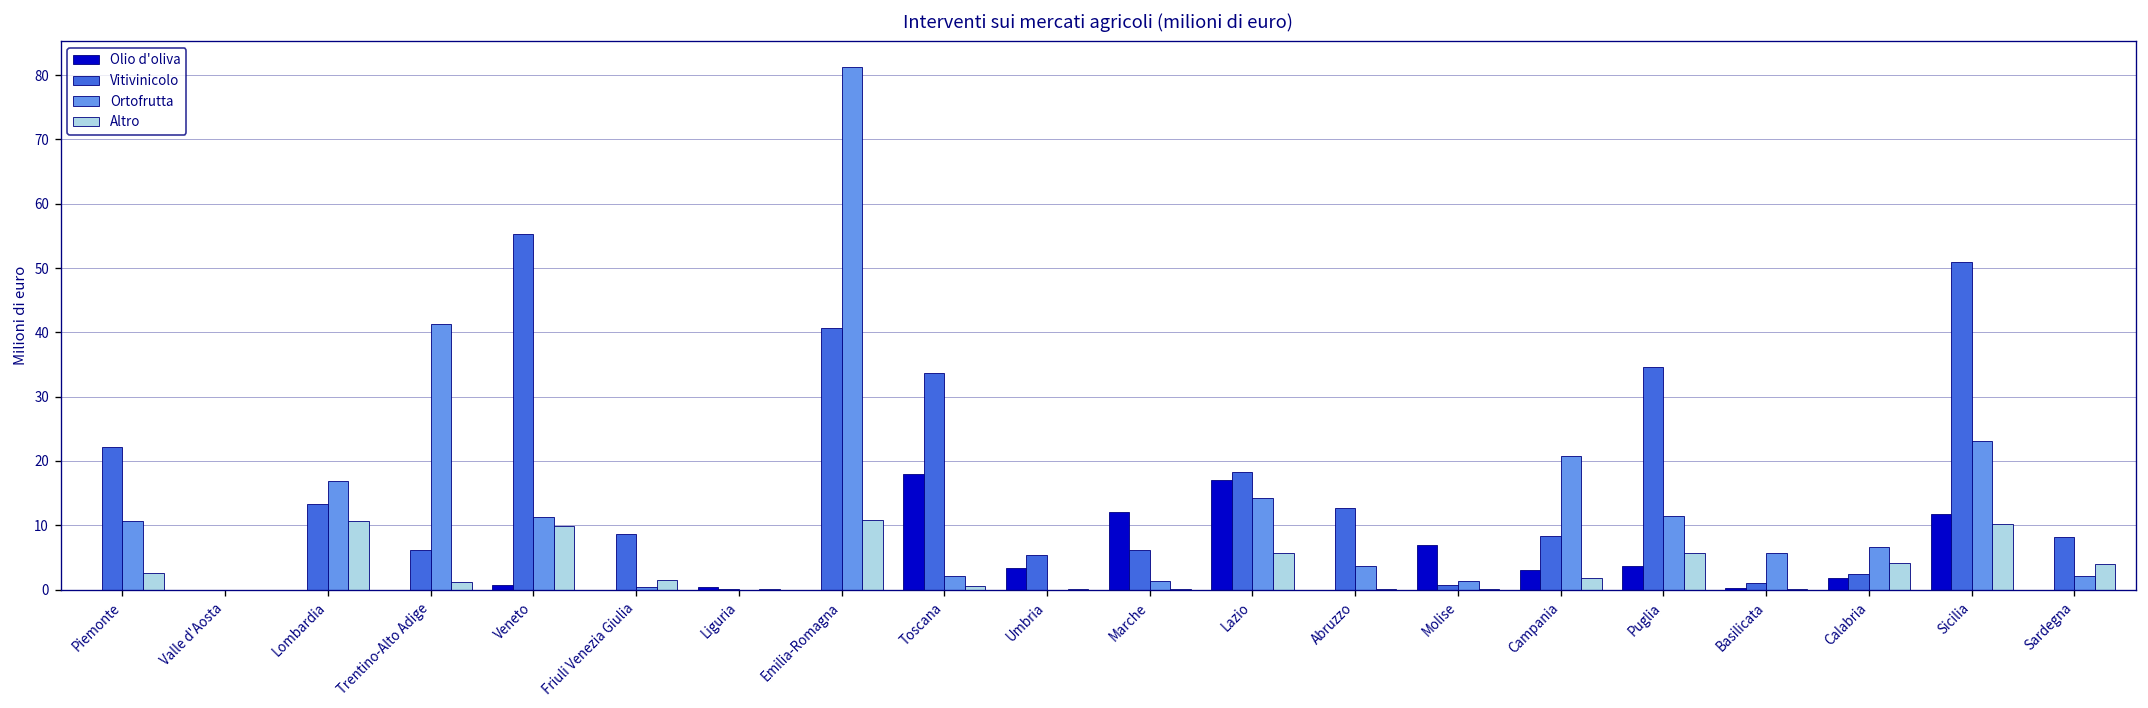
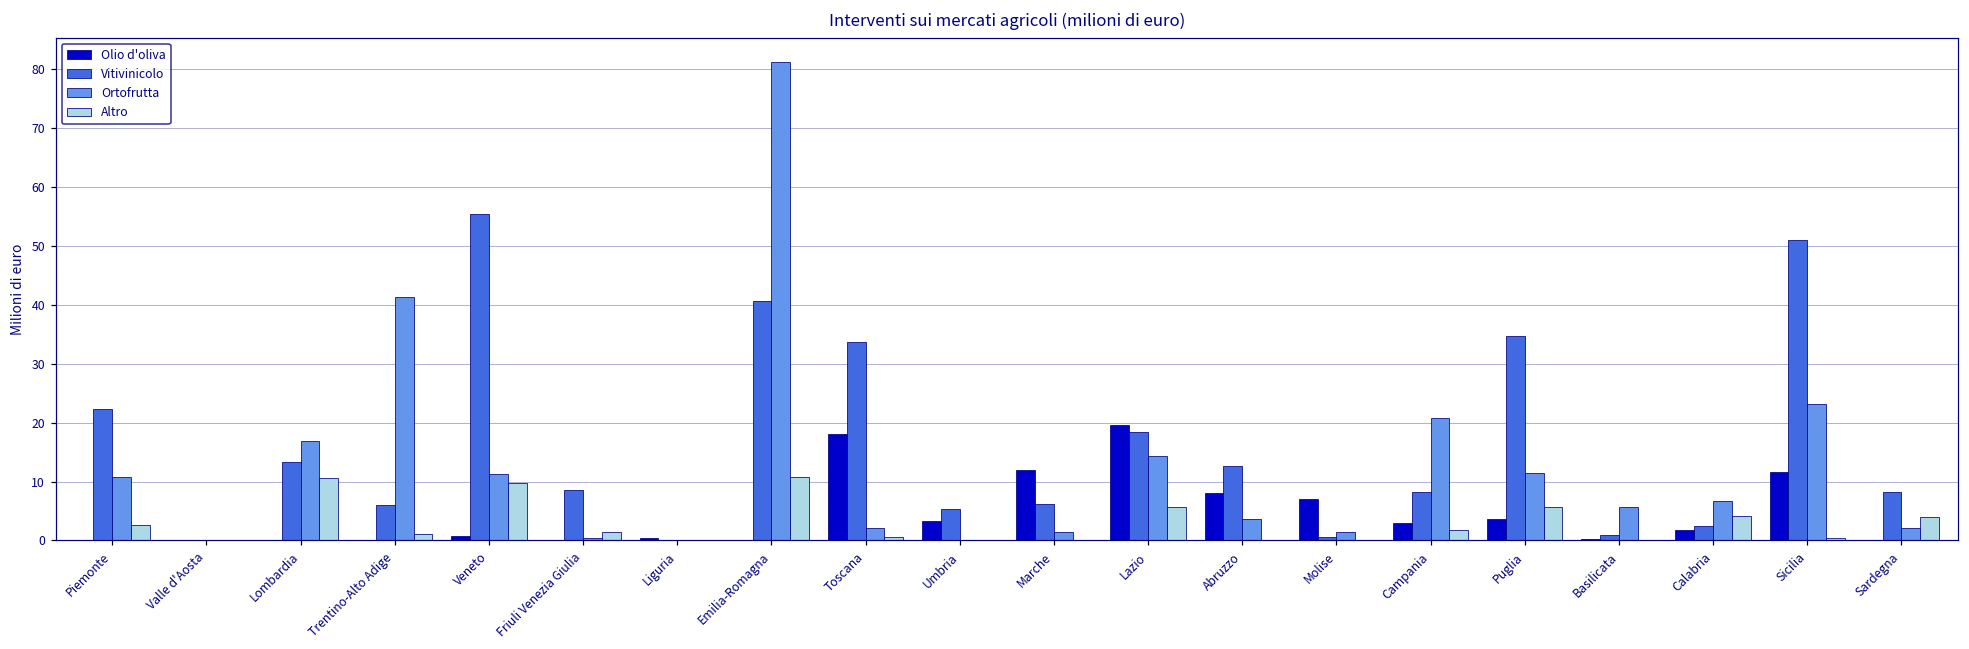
  {
    "Olio d'oliva": {
      "Piemonte": 0,
      "Valle d'Aosta": 0,
      "Lombardia": 0,
      "Trentino-Alto Adige": 0,
      "Veneto": 1,
      "Friuli Venezia Giulia": 0,
      "Emilia-Romagna": 0,
      "Toscana": 18,
      "Umbria": 3,
      "Marche": 12,
-     "Lazio": 17,
-     "Abruzzo": 0,
+     "Lazio": 20,
+     "Abruzzo": 8,
      "Molise": 7,
      "Campania": 3,
      "Puglia": 4,
      "Calabria": 2,
      "Sicilia": 12,
      "Sardegna": 0
    },
    "Altro": {
      "Piemonte": 3,
      "Lombardia": 11,
      "Trentino-Alto Adige": 1,
      "Veneto": 10,
      "Friuli Venezia Giulia": 1,
      "Emilia-Romagna": 11,
      "Toscana": 1,
      "Lazio": 6,
      "Campania": 2,
      "Puglia": 6,
      "Calabria": 4,
-     "Sicilia": 10,
+     "Sicilia": 0,
      "Sardegna": 4
    }
  }
